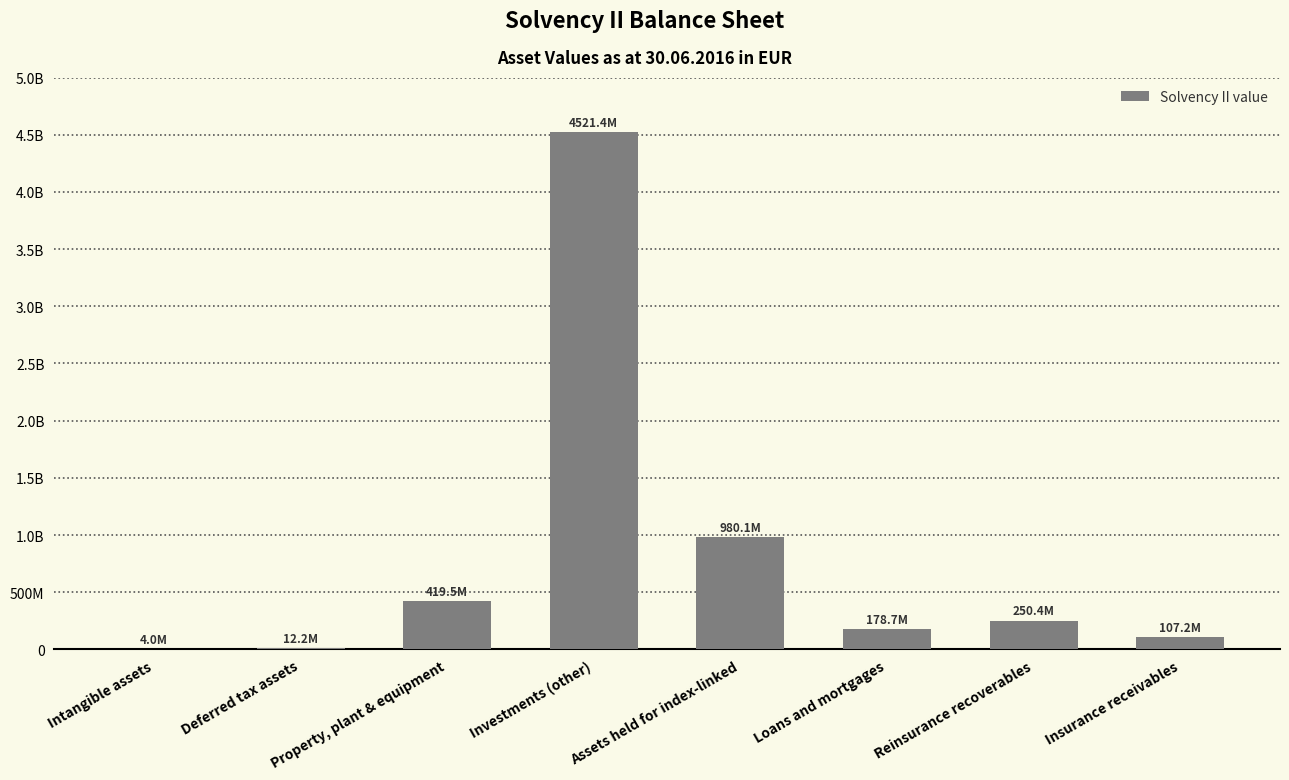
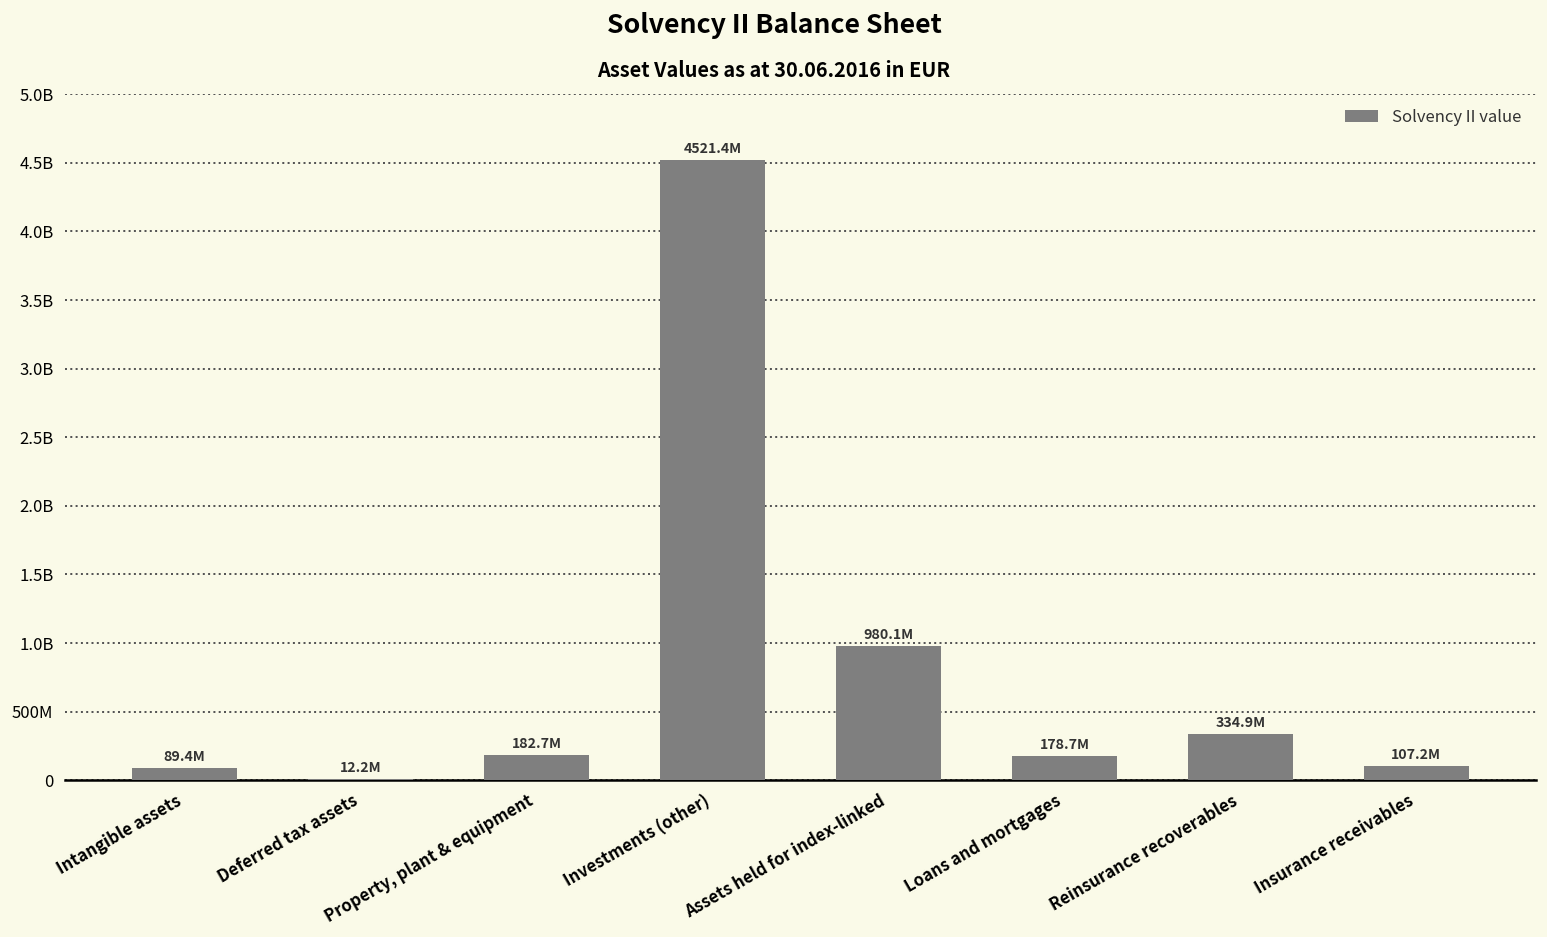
  {
-   "Intangible assets": "4.0M",
+   "Intangible assets": "89.4M",
    "Deferred tax assets": "12.2M",
-   "Property, plant & equipment": "419.5M",
+   "Property, plant & equipment": "182.7M",
    "Investments (other)": "4521.4M",
    "Assets held for index-linked": "980.1M",
    "Loans and mortgages": "178.7M",
-   "Reinsurance recoverables": "250.4M",
+   "Reinsurance recoverables": "334.9M",
    "Insurance receivables": "107.2M"
  }
